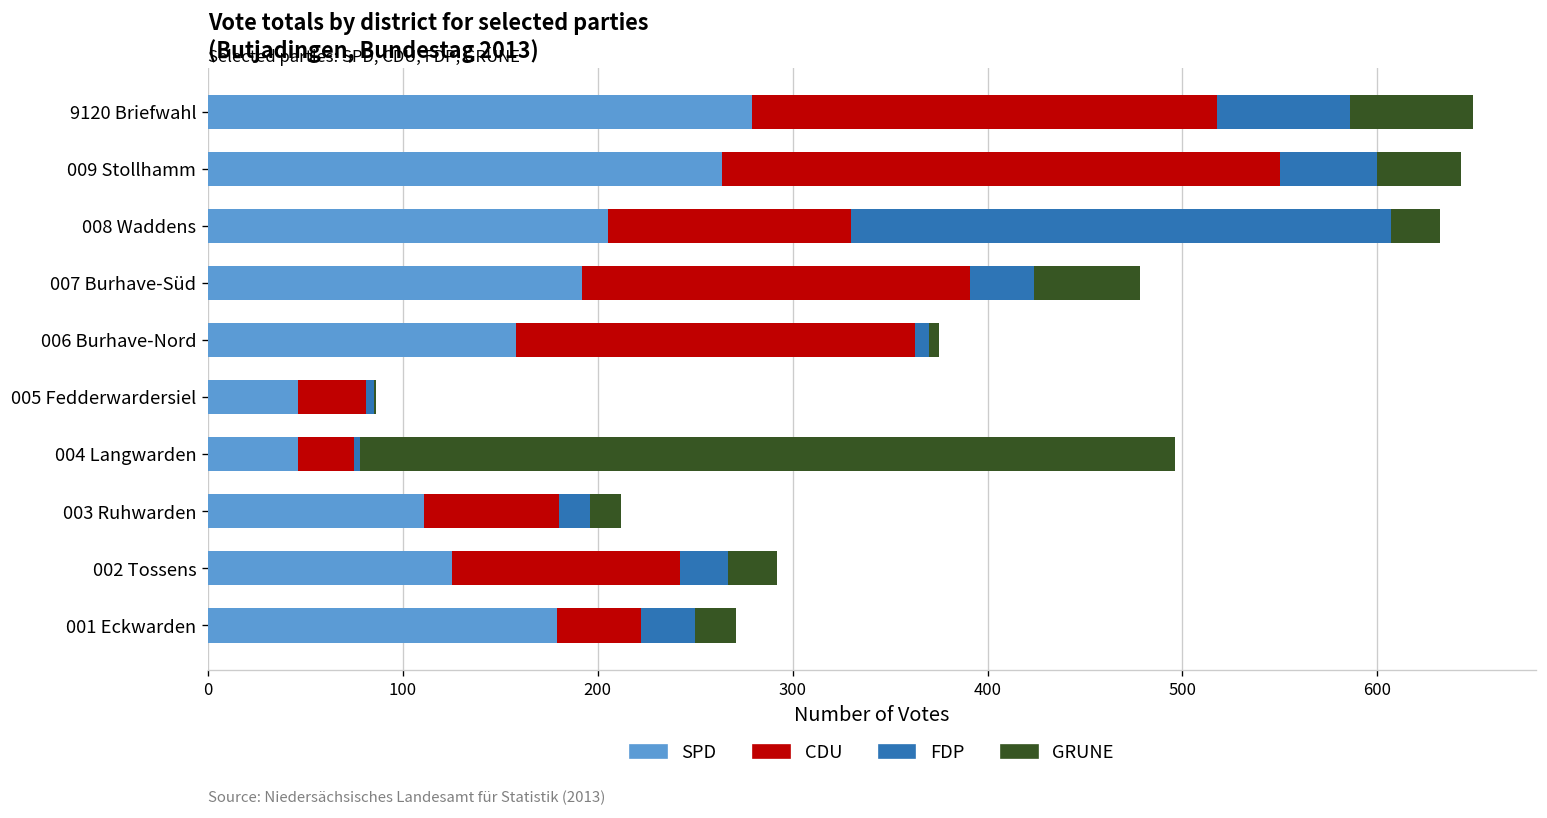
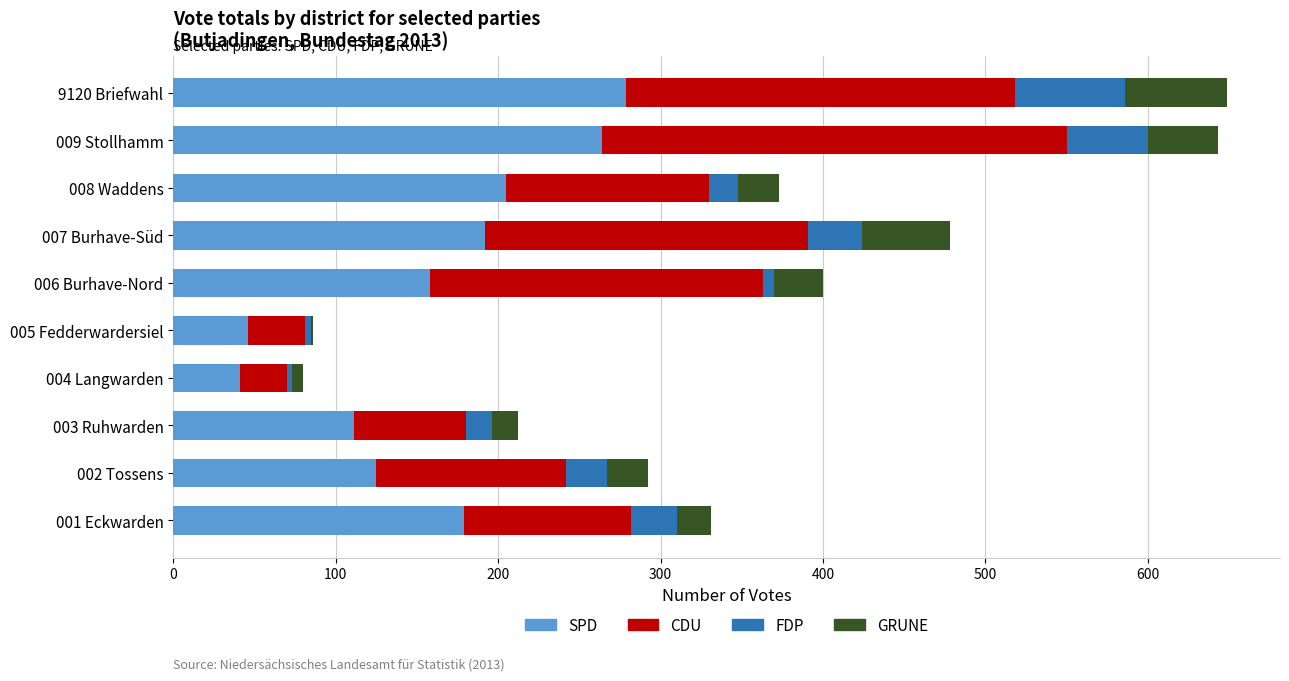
  {
    "SPD": {
      "9120 Briefwahl": 279,
      "009 Stollhamm": 264,
      "008 Waddens": 205,
      "007 Burhave-Süd": 192,
      "006 Burhave-Nord": 158,
      "005 Fedderwardersiel": 46,
-     "004 Langwarden": 46,
+     "004 Langwarden": 41,
      "003 Ruhwarden": 111,
      "002 Tossens": 125,
      "001 Eckwarden": 179
    },
    "CDU": {
      "9120 Briefwahl": 239,
      "009 Stollhamm": 286,
      "008 Waddens": 125,
      "007 Burhave-Süd": 199,
      "006 Burhave-Nord": 205,
      "005 Fedderwardersiel": 35,
      "004 Langwarden": 29,
      "003 Ruhwarden": 69,
      "002 Tossens": 117,
-     "001 Eckwarden": 43
+     "001 Eckwarden": 103
    },
    "FDP": {
      "9120 Briefwahl": 68,
      "009 Stollhamm": 50,
-     "008 Waddens": 277,
+     "008 Waddens": 18,
      "007 Burhave-Süd": 33,
      "006 Burhave-Nord": 7,
      "005 Fedderwardersiel": 4,
      "004 Langwarden": 3,
      "003 Ruhwarden": 16,
      "002 Tossens": 25,
      "001 Eckwarden": 28
    },
    "GRUNE": {
      "9120 Briefwahl": 63,
      "009 Stollhamm": 43,
      "008 Waddens": 25,
      "007 Burhave-Süd": 54,
-     "006 Burhave-Nord": 5,
-     "004 Langwarden": 418,
+     "006 Burhave-Nord": 30,
+     "004 Langwarden": 7,
      "003 Ruhwarden": 16,
      "002 Tossens": 25,
      "001 Eckwarden": 21
    }
  }
